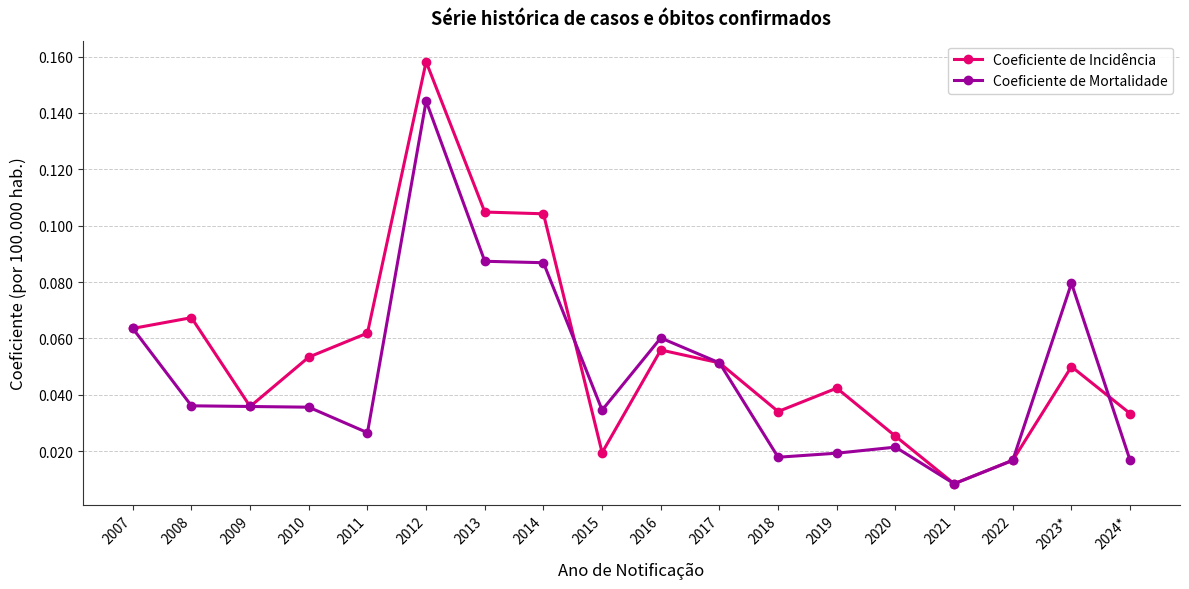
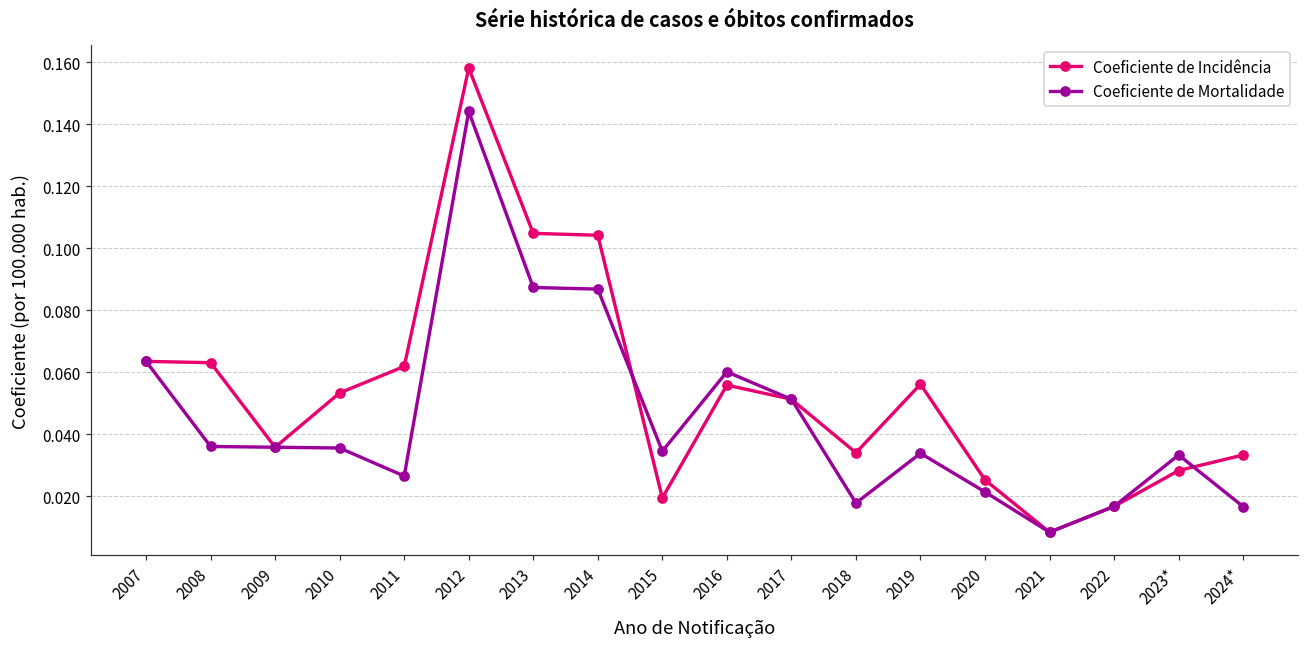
  {
    "Coeficiente de Incidência": {
-     "2008": 0.067,
+     "2008": 0.063,
      "2010": 0.053,
      "2011": 0.062,
      "2012": 0.158,
      "2013": 0.105,
      "2014": 0.104,
      "2015": 0.019,
      "2016": 0.056,
      "2018": 0.034,
-     "2019": 0.042,
+     "2019": 0.056,
      "2020": 0.025,
-     "2023*": 0.050,
+     "2023*": 0.028,
      "2024*": 0.033
    },
    "Coeficiente de Mortalidade": {
      "2008": 0.036,
      "2010": 0.036,
      "2011": 0.027,
      "2012": 0.144,
      "2013": 0.087,
      "2014": 0.087,
      "2015": 0.035,
      "2016": 0.060,
      "2018": 0.018,
-     "2019": 0.019,
+     "2019": 0.034,
      "2020": 0.021,
-     "2023*": 0.080,
+     "2023*": 0.033,
      "2024*": 0.017
    }
  }
